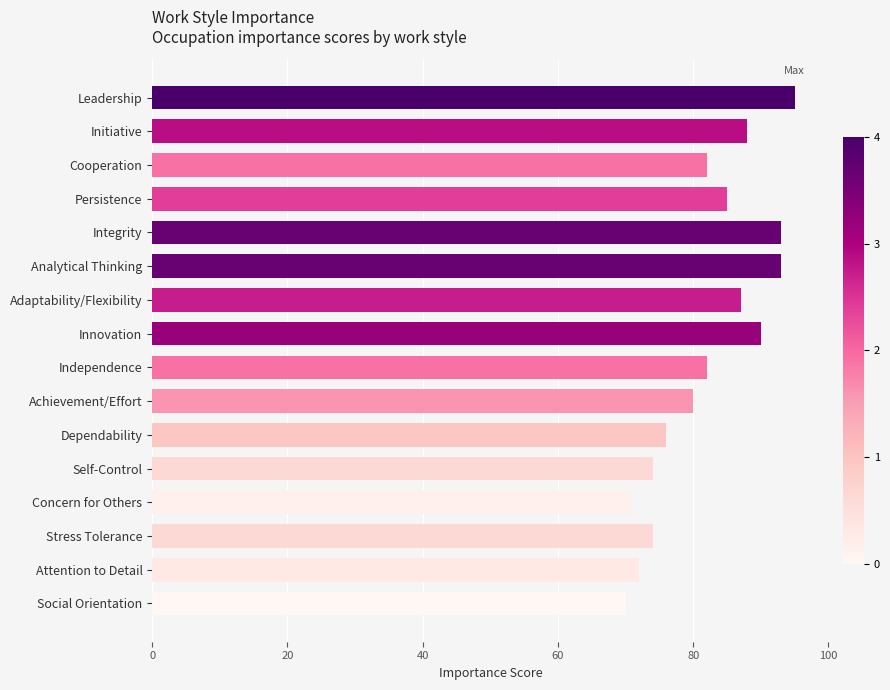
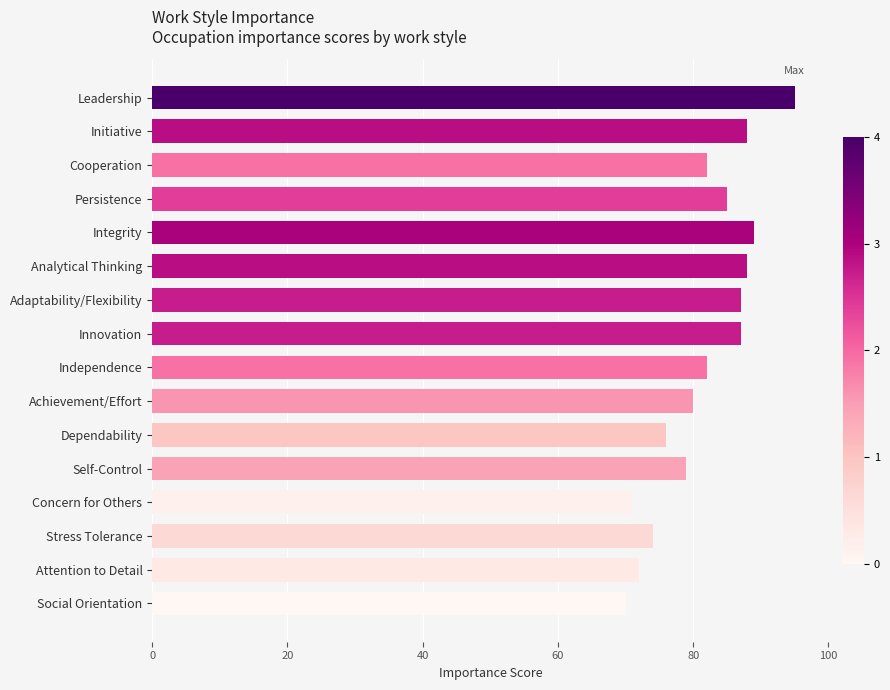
  {
    "Leadership": 95,
    "Initiative": 88,
    "Cooperation": 82,
    "Persistence": 85,
-   "Integrity": 93,
-   "Analytical Thinking": 93,
+   "Integrity": 89,
+   "Analytical Thinking": 88,
    "Adaptability/Flexibility": 87,
-   "Innovation": 90,
+   "Innovation": 87,
    "Independence": 82,
    "Achievement/Effort": 80,
    "Dependability": 76,
-   "Self-Control": 74,
+   "Self-Control": 79,
    "Concern for Others": 71,
    "Stress Tolerance": 74,
    "Attention to Detail": 72,
    "Social Orientation": 70
  }
